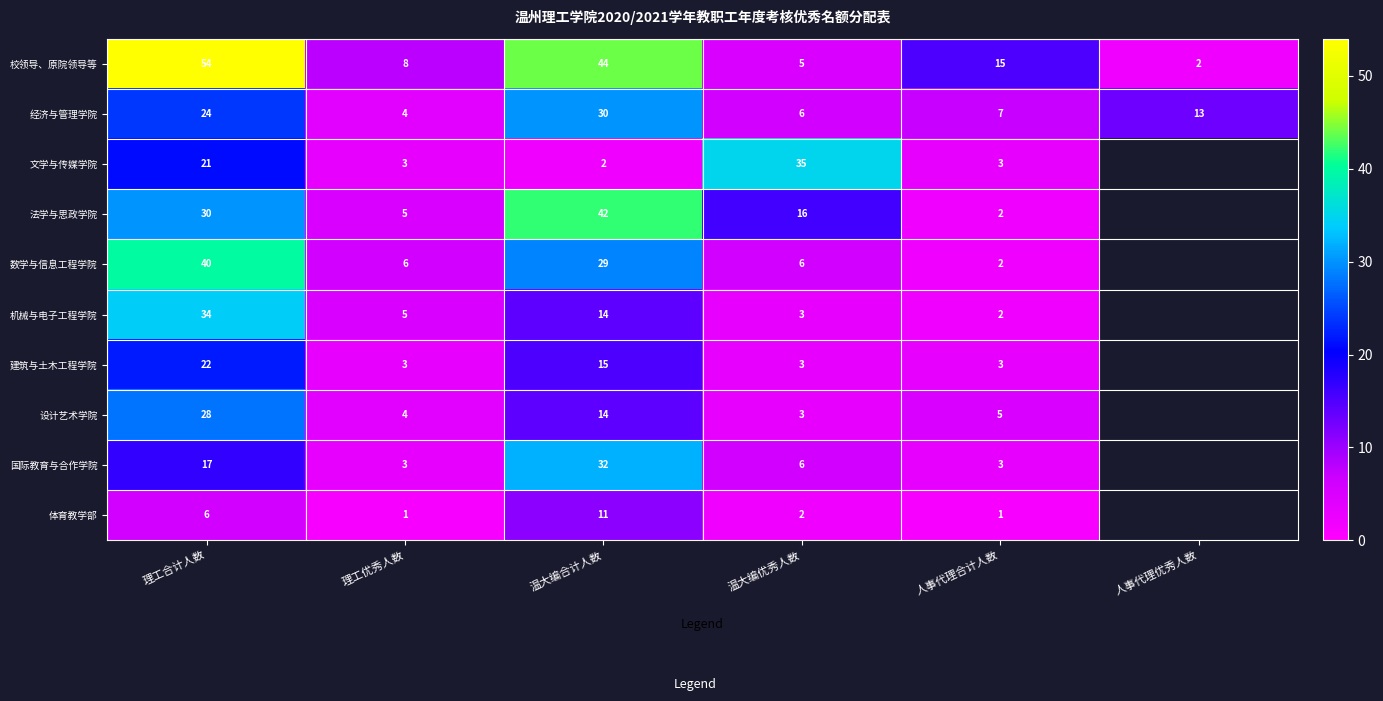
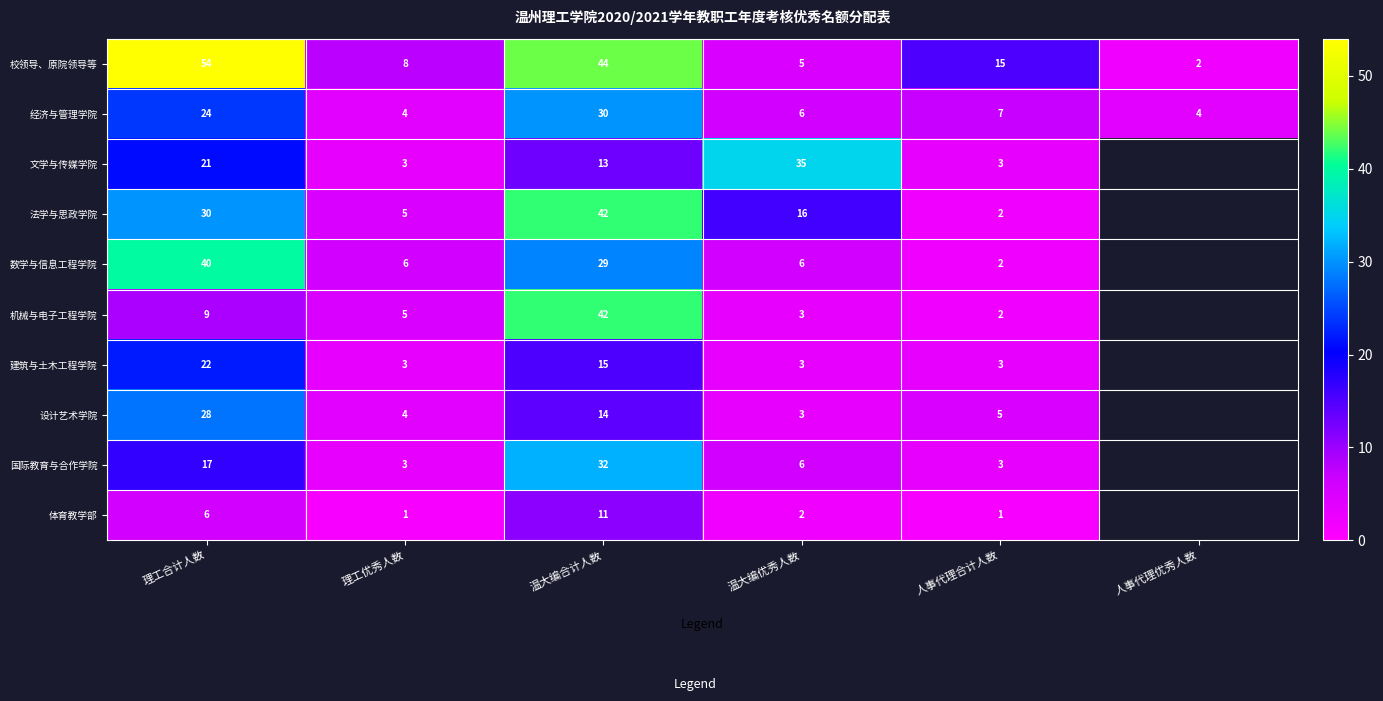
  {
    "校领导、原院领导等": {
      "理工合计人数": 54,
      "理工优秀人数": 8,
      "温大编合计人数": 44,
      "温大编优秀人数": 5,
      "人事代理合计人数": 15,
      "人事代理优秀人数": 2
    },
    "经济与管理学院": {
      "理工合计人数": 24,
      "理工优秀人数": 4,
      "温大编合计人数": 30,
      "温大编优秀人数": 6,
      "人事代理合计人数": 7,
-     "人事代理优秀人数": 13
+     "人事代理优秀人数": 4
    },
    "文学与传媒学院": {
      "理工合计人数": 21,
      "理工优秀人数": 3,
-     "温大编合计人数": 2,
+     "温大编合计人数": 13,
      "温大编优秀人数": 35,
      "人事代理合计人数": 3
    },
    "法学与思政学院": {
      "理工合计人数": 30,
      "理工优秀人数": 5,
      "温大编合计人数": 42,
      "温大编优秀人数": 16,
      "人事代理合计人数": 2
    },
    "数学与信息工程学院": {
      "理工合计人数": 40,
      "理工优秀人数": 6,
      "温大编合计人数": 29,
      "温大编优秀人数": 6,
      "人事代理合计人数": 2
    },
    "机械与电子工程学院": {
-     "理工合计人数": 34,
+     "理工合计人数": 9,
      "理工优秀人数": 5,
-     "温大编合计人数": 14,
+     "温大编合计人数": 42,
      "温大编优秀人数": 3,
      "人事代理合计人数": 2
    },
    "建筑与土木工程学院": {
      "理工合计人数": 22,
      "理工优秀人数": 3,
      "温大编合计人数": 15,
      "温大编优秀人数": 3,
      "人事代理合计人数": 3
    },
    "设计艺术学院": {
      "理工合计人数": 28,
      "理工优秀人数": 4,
      "温大编合计人数": 14,
      "温大编优秀人数": 3,
      "人事代理合计人数": 5
    },
    "国际教育与合作学院": {
      "理工合计人数": 17,
      "理工优秀人数": 3,
      "温大编合计人数": 32,
      "温大编优秀人数": 6,
      "人事代理合计人数": 3
    },
    "体育教学部": {
      "理工合计人数": 6,
      "理工优秀人数": 1,
      "温大编合计人数": 11,
      "温大编优秀人数": 2,
      "人事代理合计人数": 1
    }
  }
